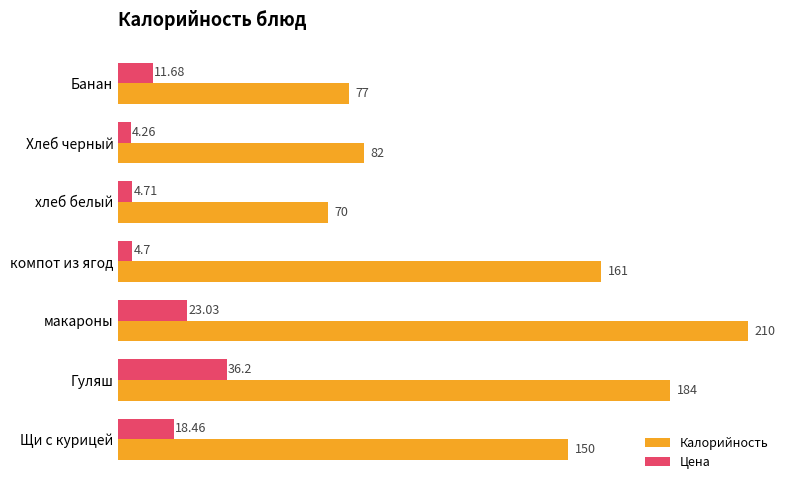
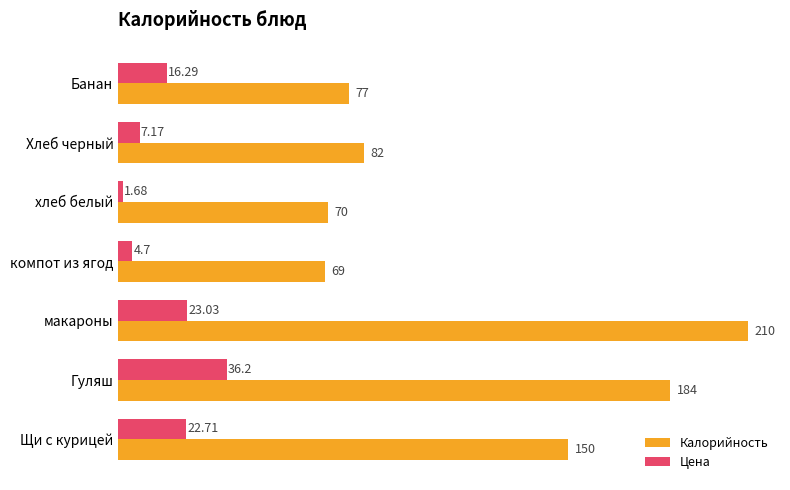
  {
    "Калорийность": {
      "Банан": 77,
      "Хлеб черный": 82,
      "хлеб белый": 70,
-     "компот из ягод": 161,
+     "компот из ягод": 69,
      "макароны": 210,
      "Гуляш": 184,
      "Щи с курицей": 150
    },
    "Цена": {
-     "Банан": 11.68,
-     "Хлеб черный": 4.26,
-     "хлеб белый": 4.71,
+     "Банан": 16.29,
+     "Хлеб черный": 7.17,
+     "хлеб белый": 1.68,
      "компот из ягод": 4.7,
      "макароны": 23.03,
      "Гуляш": 36.2,
-     "Щи с курицей": 18.46
+     "Щи с курицей": 22.71
    }
  }
